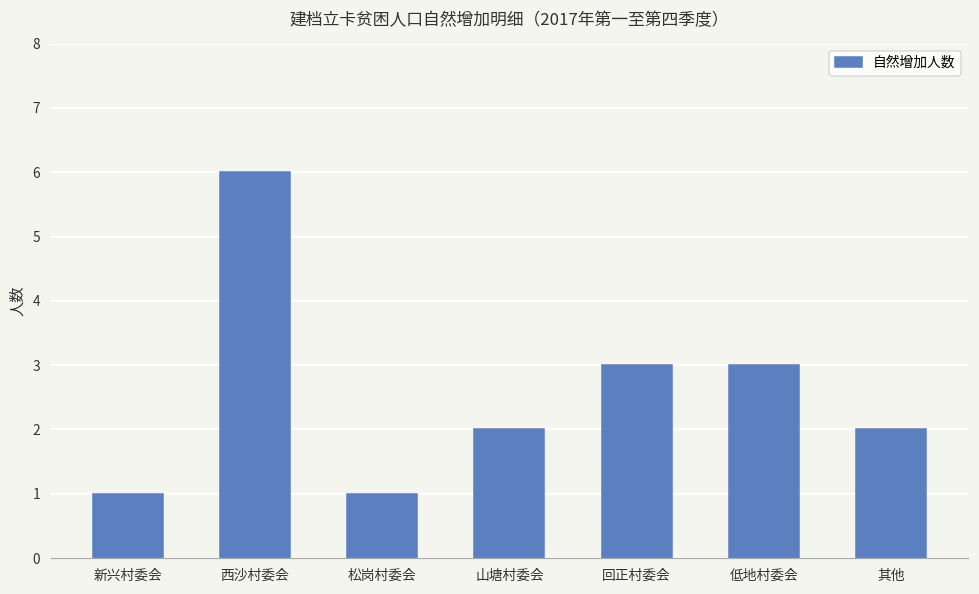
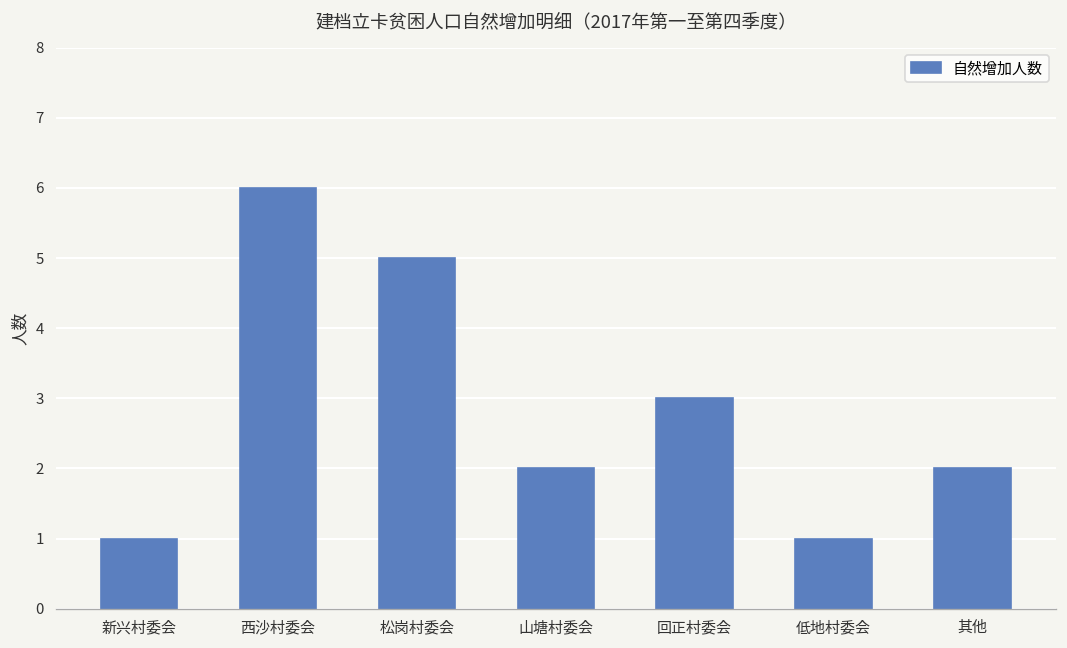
  {
    "新兴村委会": 1,
    "西沙村委会": 6,
-   "松岗村委会": 1,
+   "松岗村委会": 5,
    "山塘村委会": 2,
    "回正村委会": 3,
-   "低地村委会": 3,
+   "低地村委会": 1,
    "其他": 2
  }
